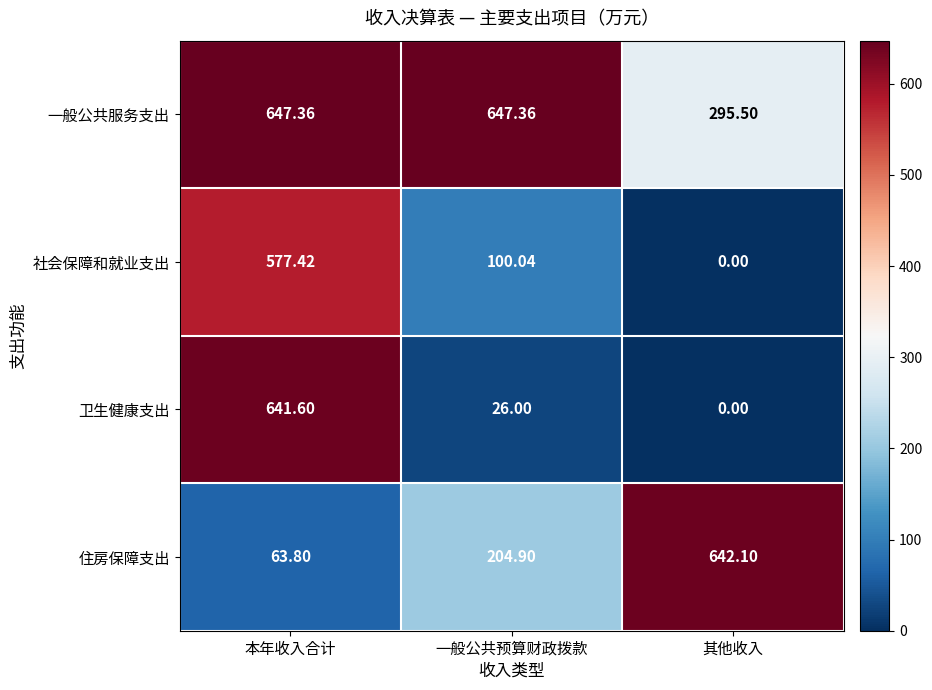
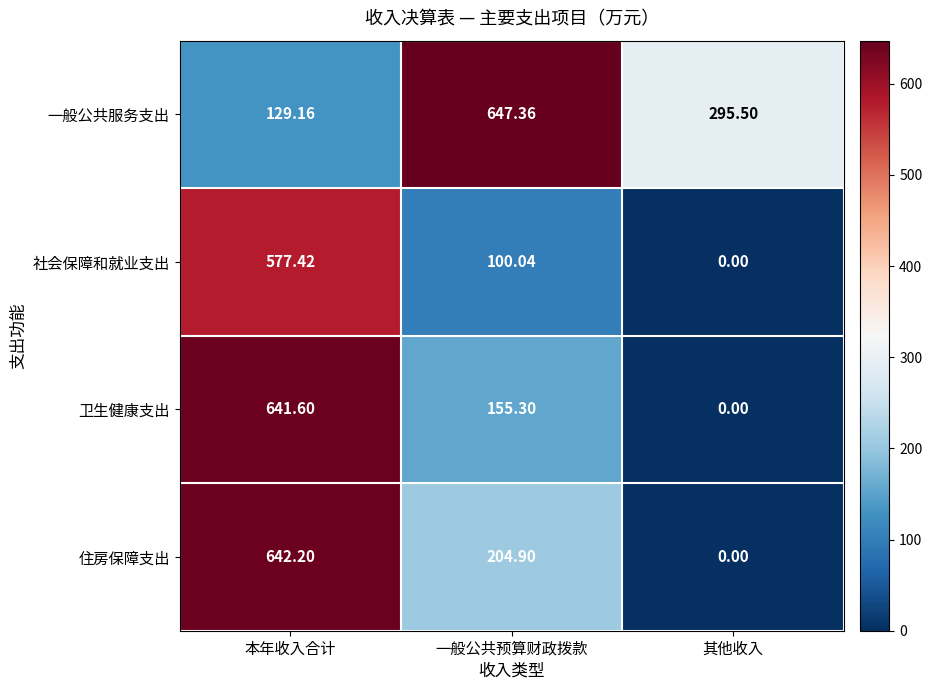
  {
    "一般公共服务支出": {
-     "本年收入合计": 647.36,
+     "本年收入合计": 129.16,
      "一般公共预算财政拨款": 647.36,
      "其他收入": 295.50
    },
    "社会保障和就业支出": {
      "本年收入合计": 577.42,
      "一般公共预算财政拨款": 100.04,
      "其他收入": 0.00
    },
    "卫生健康支出": {
      "本年收入合计": 641.60,
-     "一般公共预算财政拨款": 26.00,
+     "一般公共预算财政拨款": 155.30,
      "其他收入": 0.00
    },
    "住房保障支出": {
-     "本年收入合计": 63.80,
+     "本年收入合计": 642.20,
      "一般公共预算财政拨款": 204.90,
-     "其他收入": 642.10
+     "其他收入": 0.00
    }
  }
